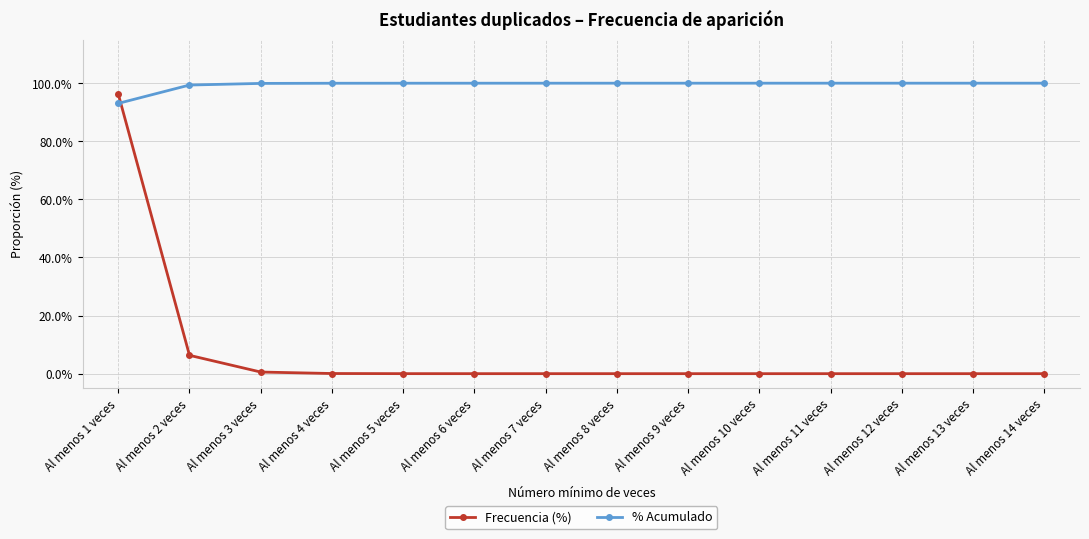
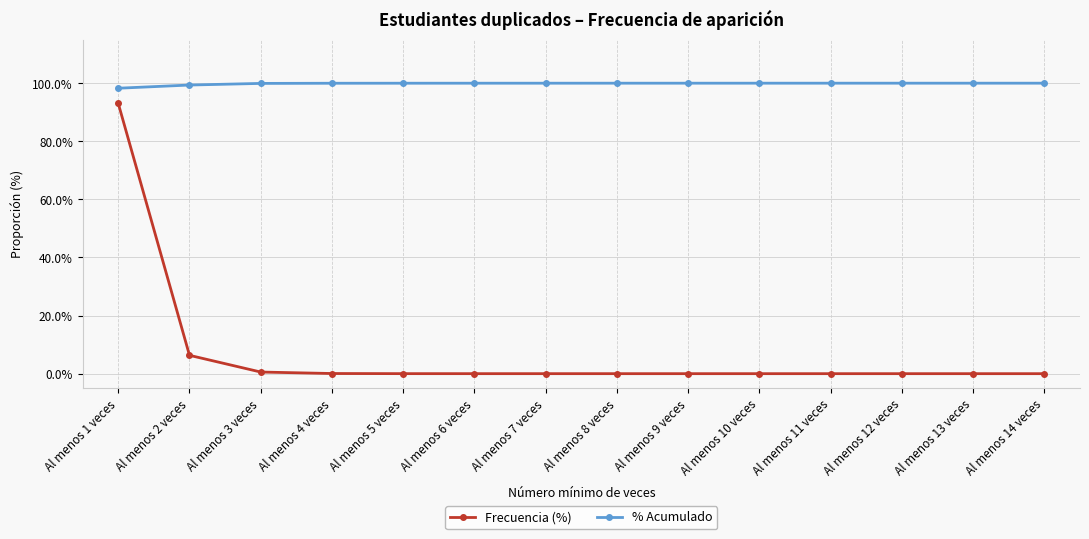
  {
    "Frecuencia (%)": {
-     "Al menos 1 veces": "96%",
+     "Al menos 1 veces": "93%",
      "Al menos 2 veces": "6%",
      "Al menos 3 veces": "1%",
      "Al menos 4 veces": "0%",
      "Al menos 5 veces": "0%",
      "Al menos 6 veces": "0%",
      "Al menos 7 veces": "0%",
      "Al menos 8 veces": "0%",
      "Al menos 9 veces": "0%",
      "Al menos 10 veces": "0%",
      "Al menos 11 veces": "0%",
      "Al menos 12 veces": "0%",
      "Al menos 13 veces": "0%",
      "Al menos 14 veces": "0%"
    },
    "% Acumulado": {
-     "Al menos 1 veces": "93%",
+     "Al menos 1 veces": "98%",
      "Al menos 2 veces": "99%",
      "Al menos 3 veces": "100%",
      "Al menos 4 veces": "100%",
      "Al menos 5 veces": "100%",
      "Al menos 6 veces": "100%",
      "Al menos 7 veces": "100%",
      "Al menos 8 veces": "100%",
      "Al menos 9 veces": "100%",
      "Al menos 10 veces": "100%",
      "Al menos 11 veces": "100%",
      "Al menos 12 veces": "100%",
      "Al menos 13 veces": "100%",
      "Al menos 14 veces": "100%"
    }
  }
